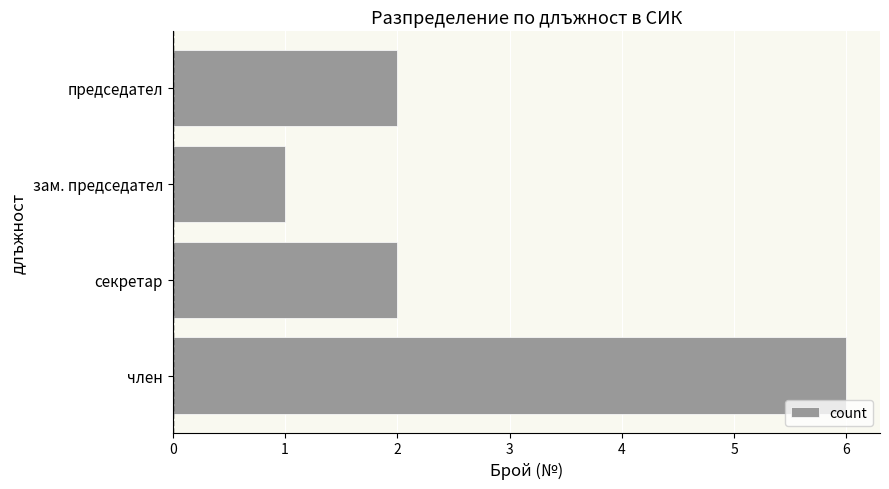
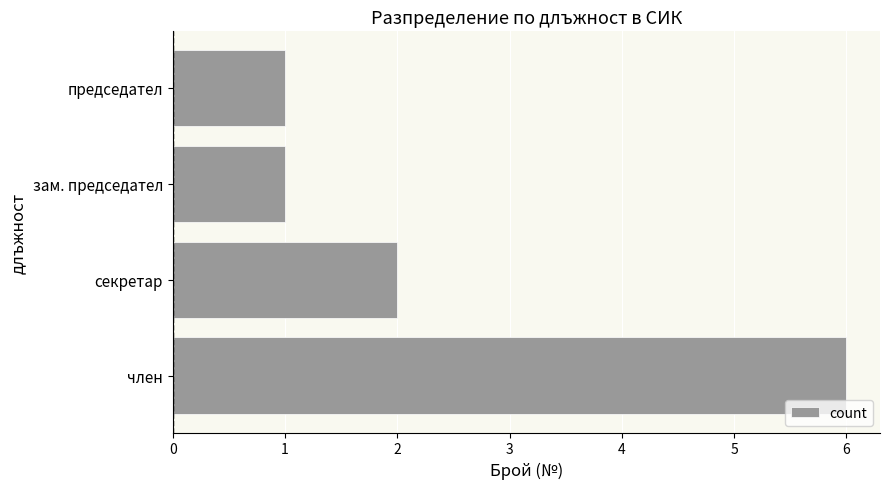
  {
-   "председател": 2,
+   "председател": 1,
    "зам. председател": 1,
    "секретар": 2,
    "член": 6
  }
